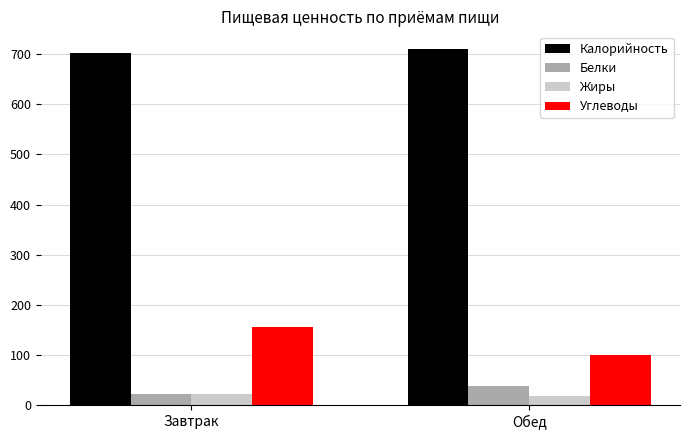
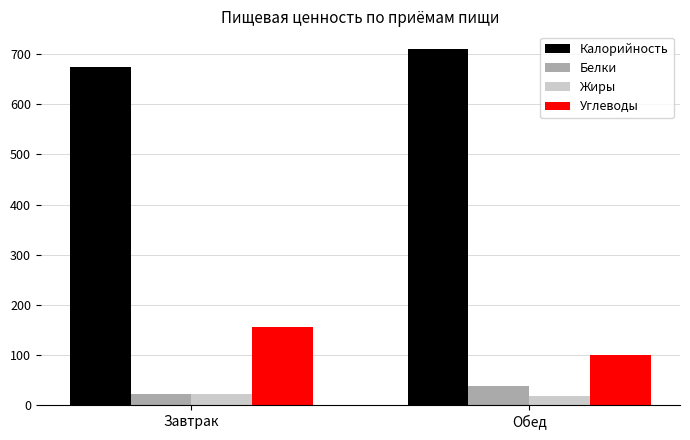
  {
    "Калорийность": {
-     "Завтрак": 700,
+     "Завтрак": 670,
      "Обед": 710
    },
    "Углеводы": {
      "Завтрак": 160,
      "Обед": 100
    }
  }
